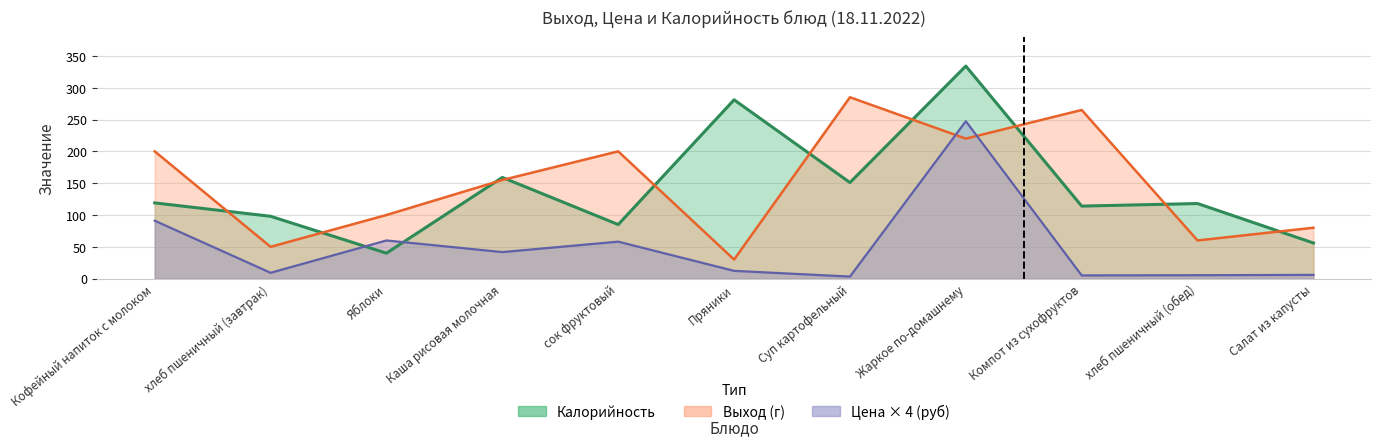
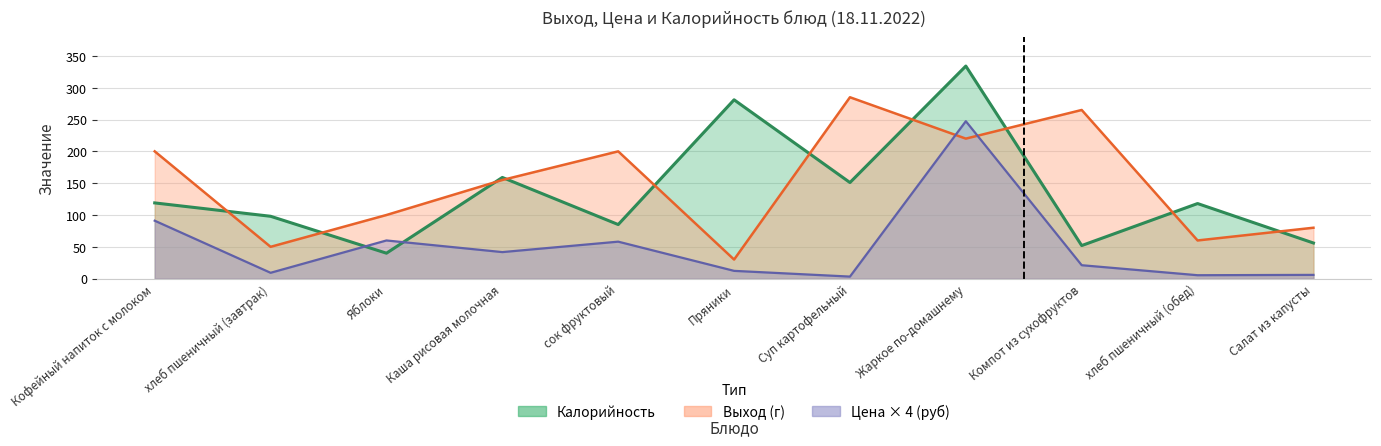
  {
    "Калорийность": {
      "Кофейный напиток с молоком": 120,
      "хлеб пшеничный (завтрак)": 100,
      "Яблоки": 40,
      "сок фруктовый": 90,
      "Пряники": 280,
      "Суп картофельный": 150,
      "Жаркое по-домашнему": 330,
-     "Компот из сухофруктов": 110,
+     "Компот из сухофруктов": 50,
      "хлеб пшеничный (обед)": 120,
      "Салат из капусты": 60
    },
    "Выход (г)": {
      "Кофейный напиток с молоком": 200,
      "хлеб пшеничный (завтрак)": 50,
      "Яблоки": 100,
      "сок фруктовый": 200,
      "Пряники": 30,
      "Суп картофельный": 290,
      "Жаркое по-домашнему": 220,
      "Компот из сухофруктов": 270,
      "хлеб пшеничный (обед)": 60,
      "Салат из капусты": 80
    },
    "Цена × 4 (руб)": {
      "Кофейный напиток с молоком": 90,
      "хлеб пшеничный (завтрак)": 10,
      "Яблоки": 60,
      "Каша рисовая молочная": 40,
      "сок фруктовый": 60,
      "Пряники": 10,
      "Суп картофельный": 0,
      "Жаркое по-домашнему": 250,
-     "Компот из сухофруктов": 10,
+     "Компот из сухофруктов": 20,
      "хлеб пшеничный (обед)": 10,
      "Салат из капусты": 10
    }
  }
